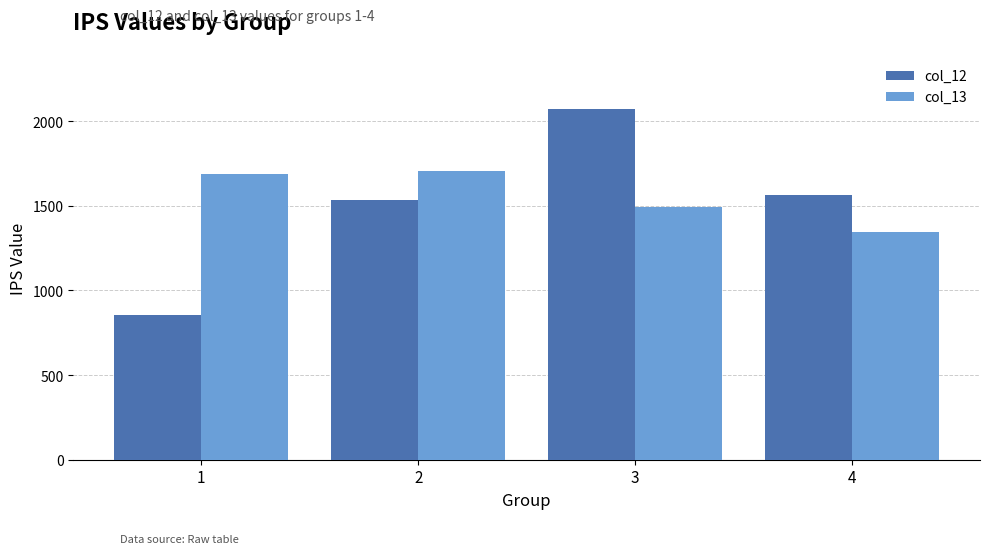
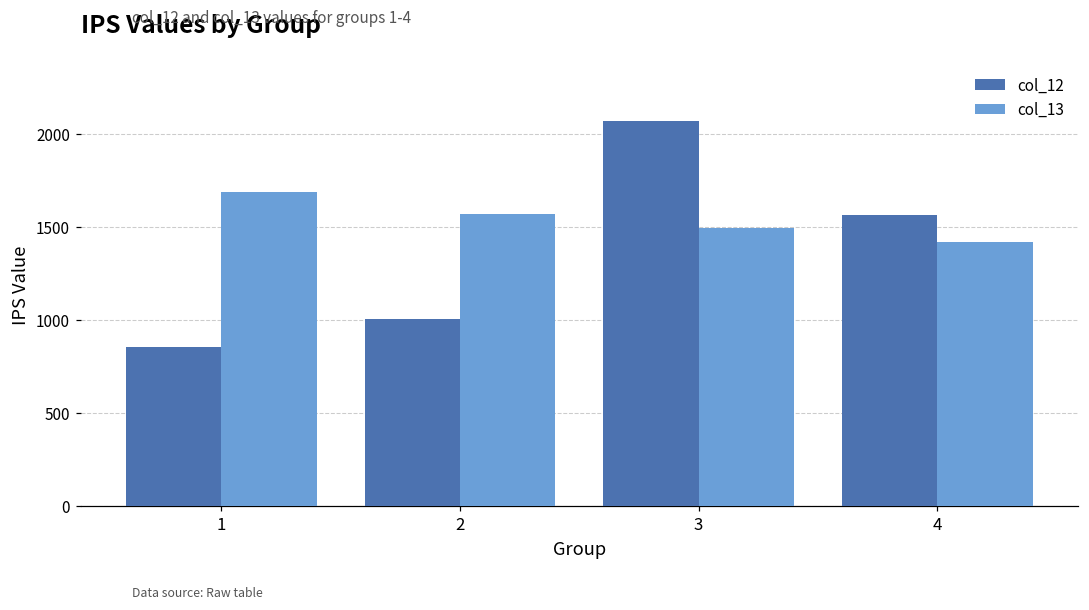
  {
    "col_12": {
      "1": 850,
-     "2": 1540,
+     "2": 1010,
      "3": 2070,
      "4": 1570
    },
    "col_13": {
      "1": 1690,
-     "2": 1700,
+     "2": 1570,
      "3": 1490,
-     "4": 1350
+     "4": 1420
    }
  }
